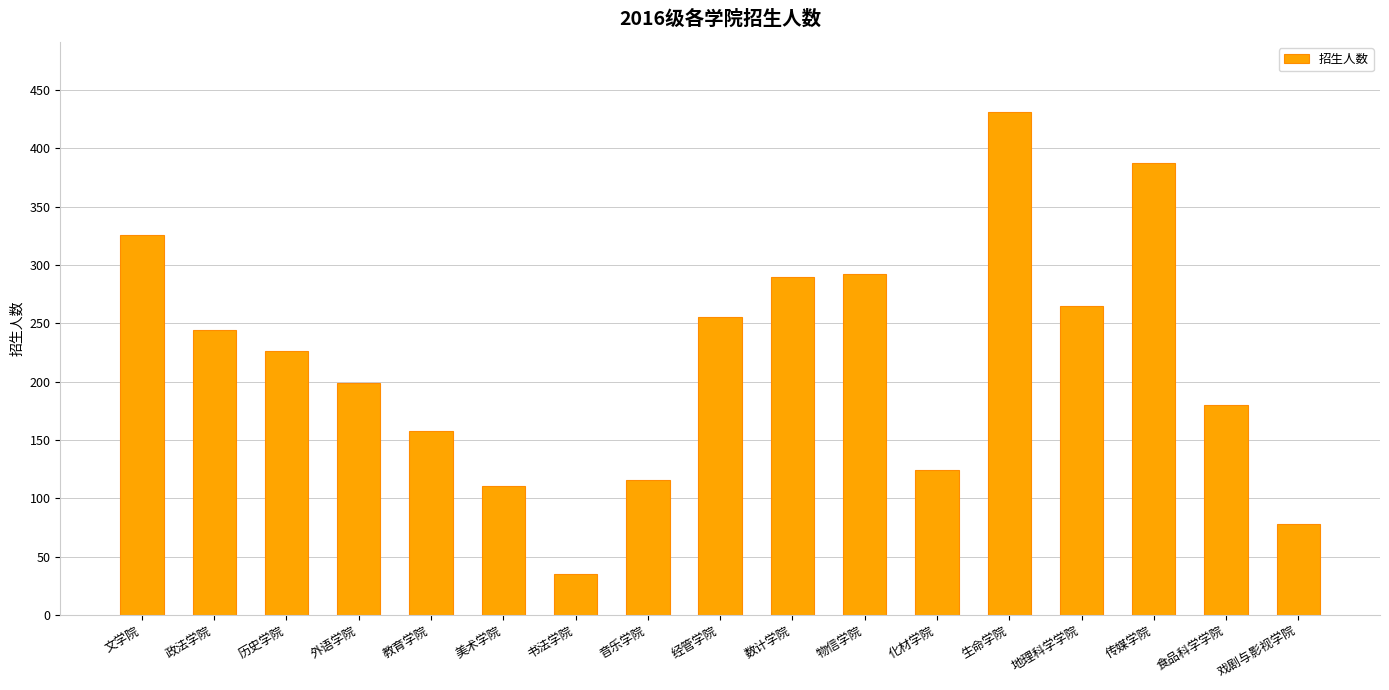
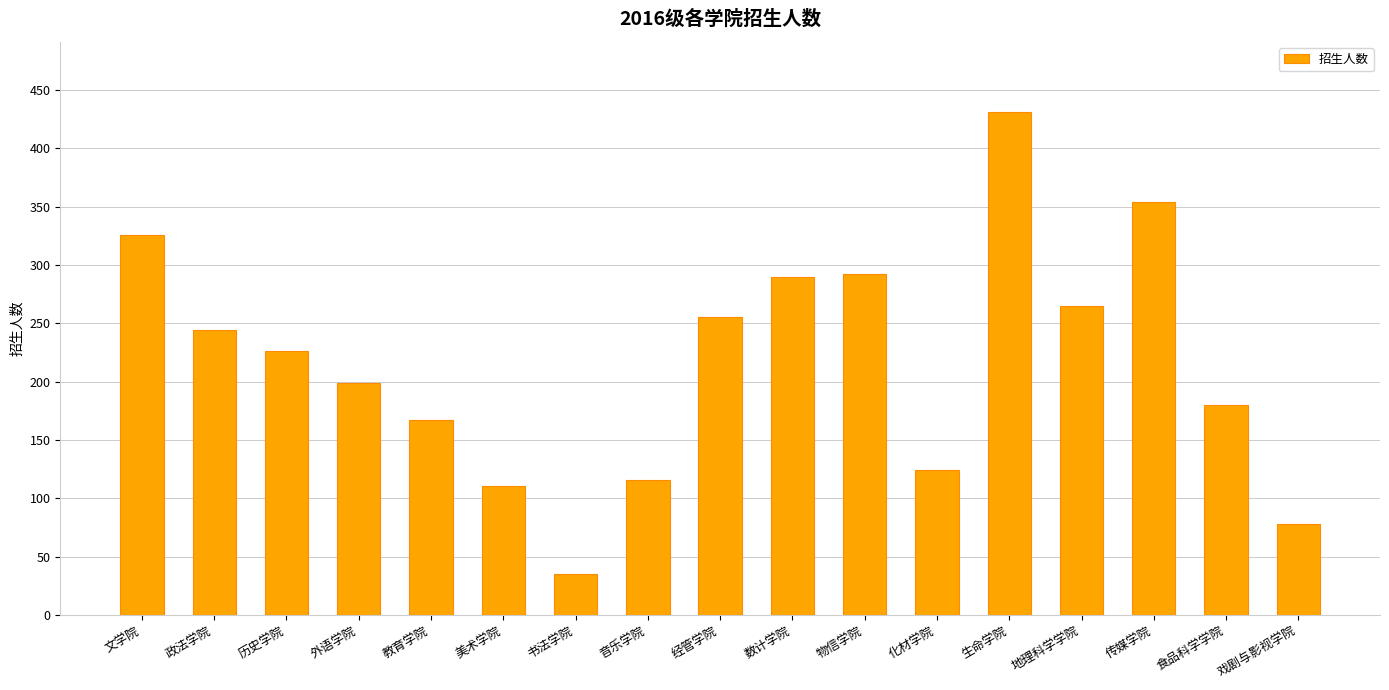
  {
    "文学院": 326,
    "政法学院": 244,
    "历史学院": 226,
    "外语学院": 199,
-   "教育学院": 158,
+   "教育学院": 167,
    "美术学院": 111,
    "书法学院": 35,
    "音乐学院": 116,
    "经管学院": 255,
    "数计学院": 290,
    "物信学院": 292,
    "化材学院": 124,
    "生命学院": 431,
    "地理科学学院": 265,
-   "传媒学院": 387,
+   "传媒学院": 354,
    "食品科学学院": 180,
    "戏剧与影视学院": 78
  }
